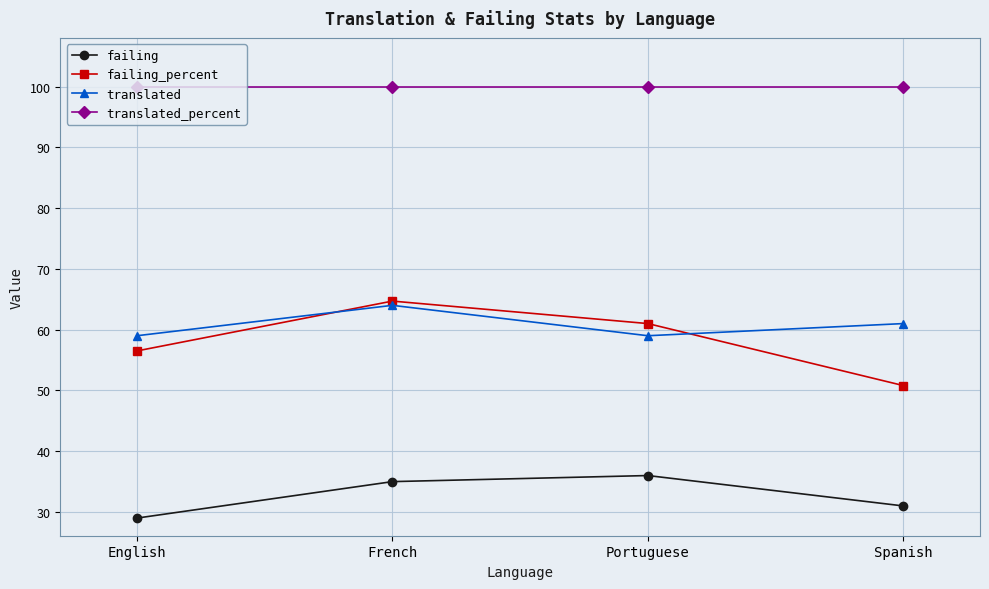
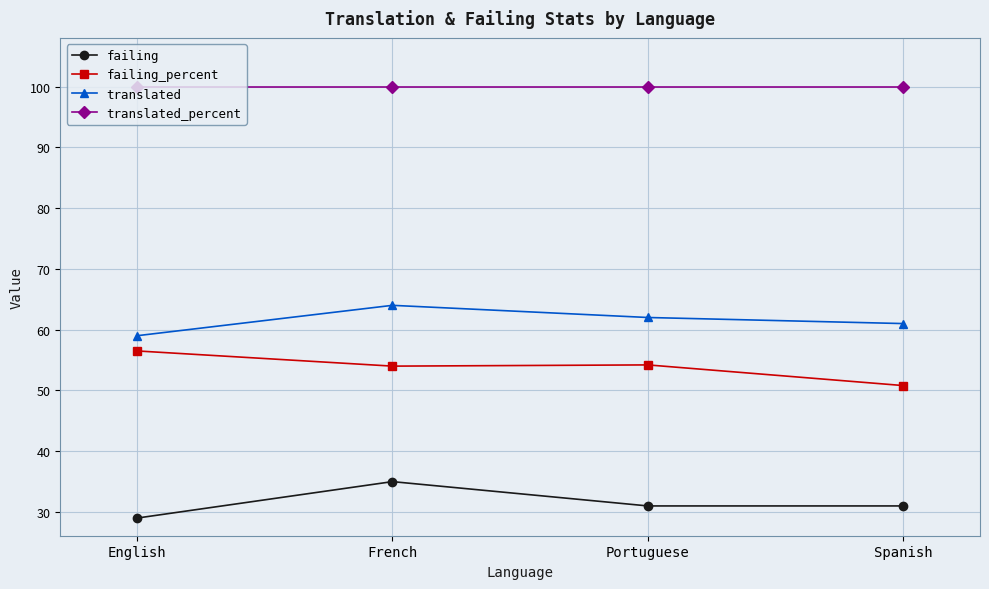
  {
    "failing": {
      "English": 29,
      "French": 35,
-     "Portuguese": 36,
+     "Portuguese": 31,
      "Spanish": 31
    },
    "failing_percent": {
      "English": 57,
-     "French": 65,
-     "Portuguese": 61,
+     "French": 54,
+     "Portuguese": 54,
      "Spanish": 51
    },
    "translated": {
      "English": 59,
      "French": 64,
-     "Portuguese": 59,
+     "Portuguese": 62,
      "Spanish": 61
    },
    "translated_percent": {
      "French": 100,
      "Portuguese": 100,
      "Spanish": 100
    }
  }
